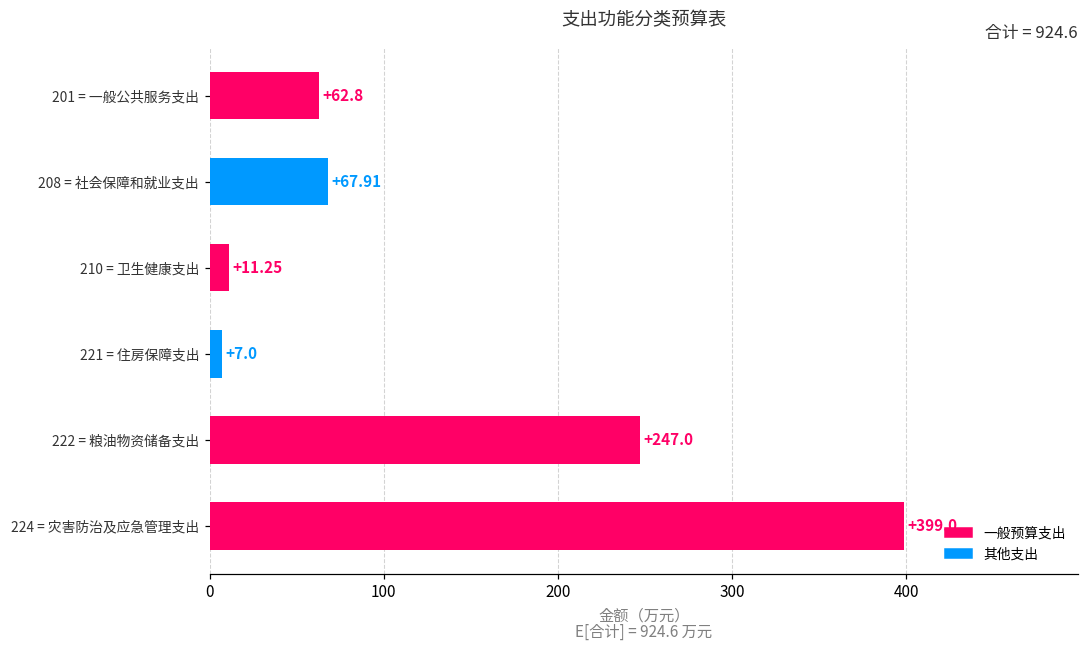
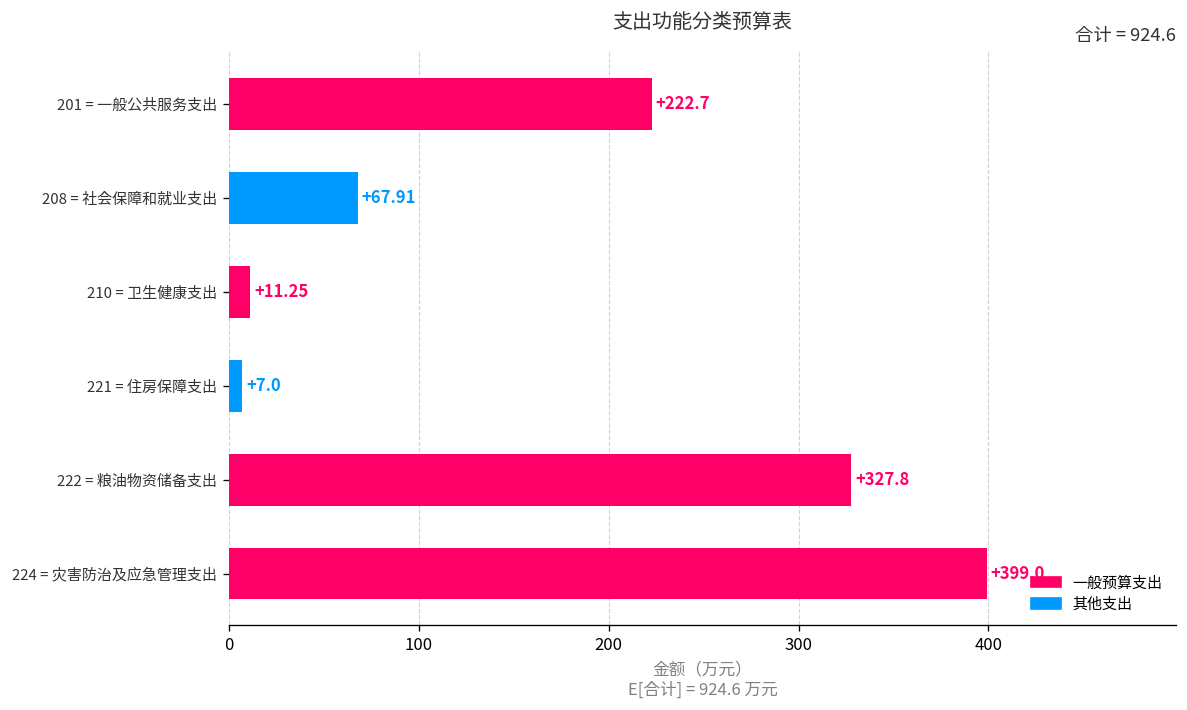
  {
-   "201 = 一般公共服务支出": "+62.8",
+   "201 = 一般公共服务支出": "+222.7",
    "208 = 社会保障和就业支出": "+67.91",
    "210 = 卫生健康支出": "+11.25",
    "221 = 住房保障支出": "+7.0",
-   "222 = 粮油物资储备支出": "+247.0",
+   "222 = 粮油物资储备支出": "+327.8",
    "224 = 灾害防治及应急管理支出": "+399.0"
  }
